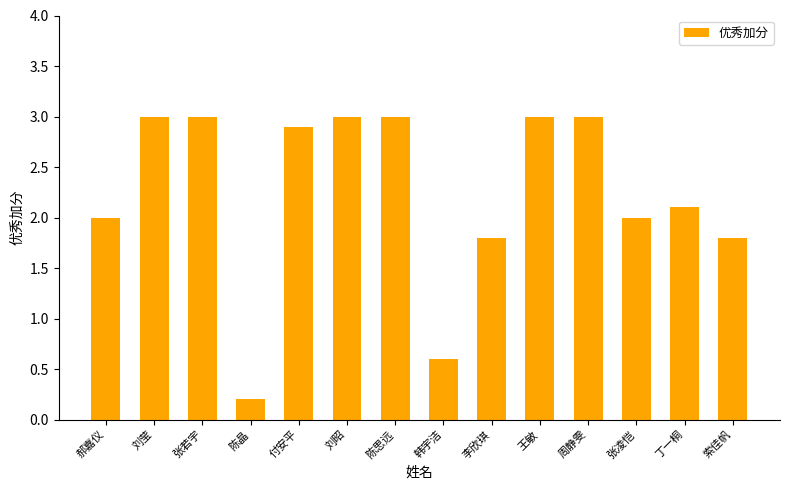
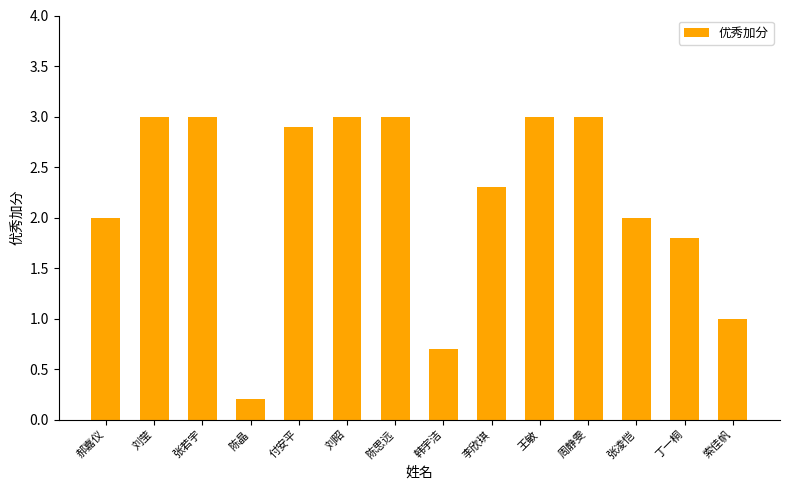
  {
    "郝嘉仪": 2.0,
    "刘莹": 3.0,
    "张若宇": 3.0,
    "陈晶": 0.2,
    "付安平": 2.9,
    "刘昭": 3.0,
    "陈思远": 3.0,
-   "韩宇洁": 0.6,
-   "李欣琪": 1.8,
+   "韩宇洁": 0.7,
+   "李欣琪": 2.3,
    "王敏": 3.0,
    "周静雯": 3.0,
    "张凌恺": 2.0,
-   "丁一桐": 2.1,
-   "索佳帆": 1.8
+   "丁一桐": 1.8,
+   "索佳帆": 1.0
  }
